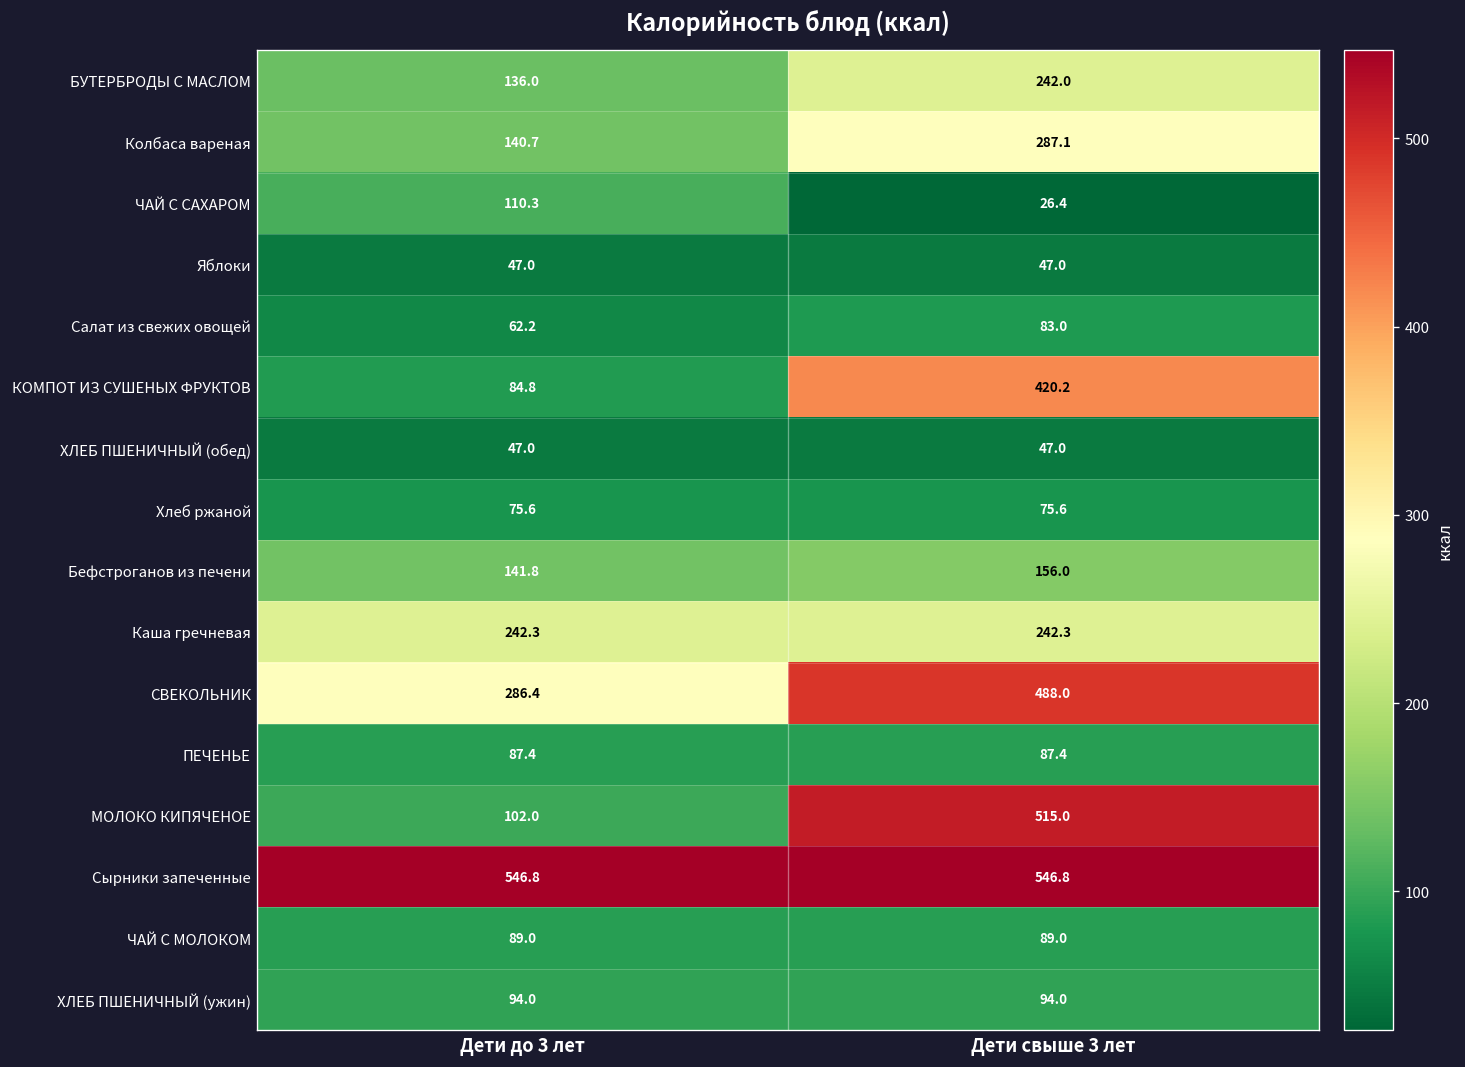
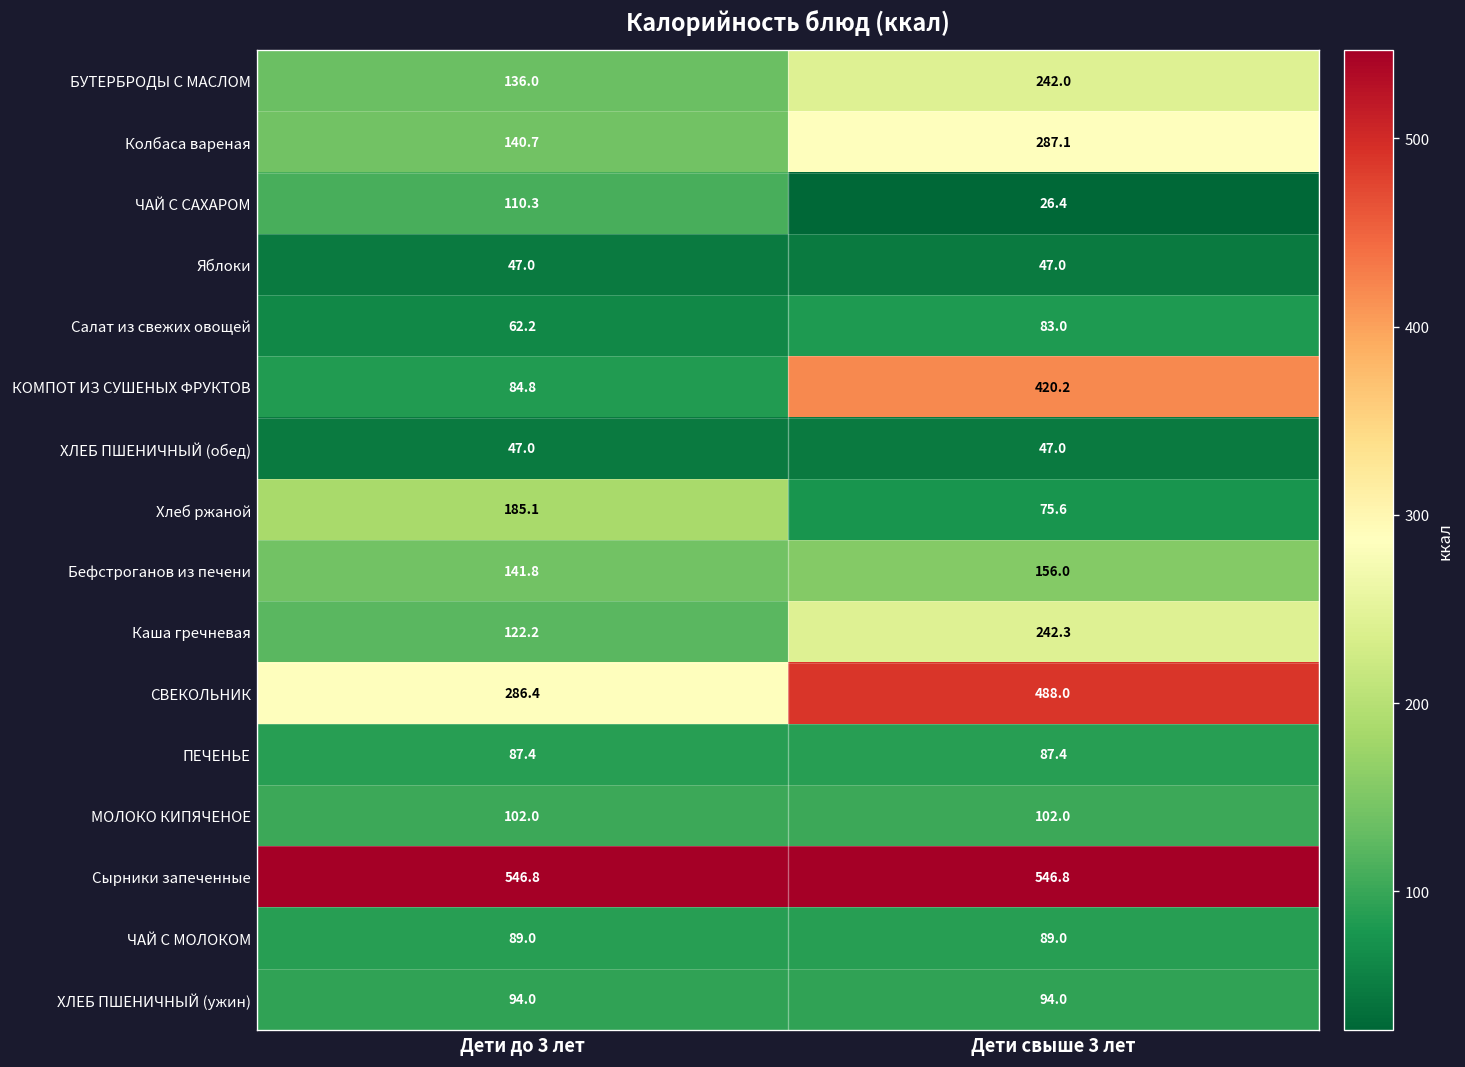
  {
    "БУТЕРБРОДЫ С МАСЛОМ": {
      "Дети до 3 лет": 136.0,
      "Дети свыше 3 лет": 242.0
    },
    "Колбаса вареная": {
      "Дети до 3 лет": 140.7,
      "Дети свыше 3 лет": 287.1
    },
    "ЧАЙ С САХАРОМ": {
      "Дети до 3 лет": 110.3,
      "Дети свыше 3 лет": 26.4
    },
    "Яблоки": {
      "Дети до 3 лет": 47.0,
      "Дети свыше 3 лет": 47.0
    },
    "Салат из свежих овощей": {
      "Дети до 3 лет": 62.2,
      "Дети свыше 3 лет": 83.0
    },
    "КОМПОТ ИЗ СУШЕНЫХ ФРУКТОВ": {
      "Дети до 3 лет": 84.8,
      "Дети свыше 3 лет": 420.2
    },
    "ХЛЕБ ПШЕНИЧНЫЙ (обед)": {
      "Дети до 3 лет": 47.0,
      "Дети свыше 3 лет": 47.0
    },
    "Хлеб ржаной": {
-     "Дети до 3 лет": 75.6,
+     "Дети до 3 лет": 185.1,
      "Дети свыше 3 лет": 75.6
    },
    "Бефстроганов из печени": {
      "Дети до 3 лет": 141.8,
      "Дети свыше 3 лет": 156.0
    },
    "Каша гречневая": {
-     "Дети до 3 лет": 242.3,
+     "Дети до 3 лет": 122.2,
      "Дети свыше 3 лет": 242.3
    },
    "СВЕКОЛЬНИК": {
      "Дети до 3 лет": 286.4,
      "Дети свыше 3 лет": 488.0
    },
    "ПЕЧЕНЬЕ": {
      "Дети до 3 лет": 87.4,
      "Дети свыше 3 лет": 87.4
    },
    "МОЛОКО КИПЯЧЕНОЕ": {
      "Дети до 3 лет": 102.0,
-     "Дети свыше 3 лет": 515.0
+     "Дети свыше 3 лет": 102.0
    },
    "Сырники запеченные": {
      "Дети до 3 лет": 546.8,
      "Дети свыше 3 лет": 546.8
    },
    "ЧАЙ С МОЛОКОМ": {
      "Дети до 3 лет": 89.0,
      "Дети свыше 3 лет": 89.0
    },
    "ХЛЕБ ПШЕНИЧНЫЙ (ужин)": {
      "Дети до 3 лет": 94.0,
      "Дети свыше 3 лет": 94.0
    }
  }
